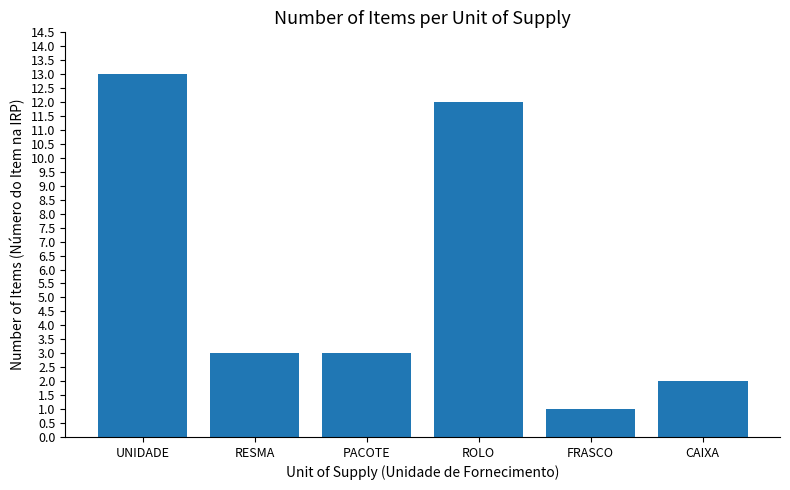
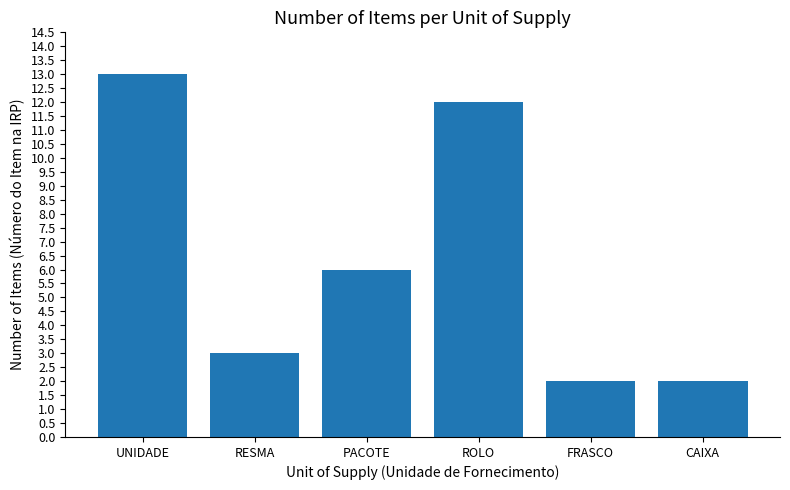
  {
    "UNIDADE": 13,
    "RESMA": 3,
-   "PACOTE": 3,
+   "PACOTE": 6,
    "ROLO": 12,
-   "FRASCO": 1,
+   "FRASCO": 2,
    "CAIXA": 2
  }
